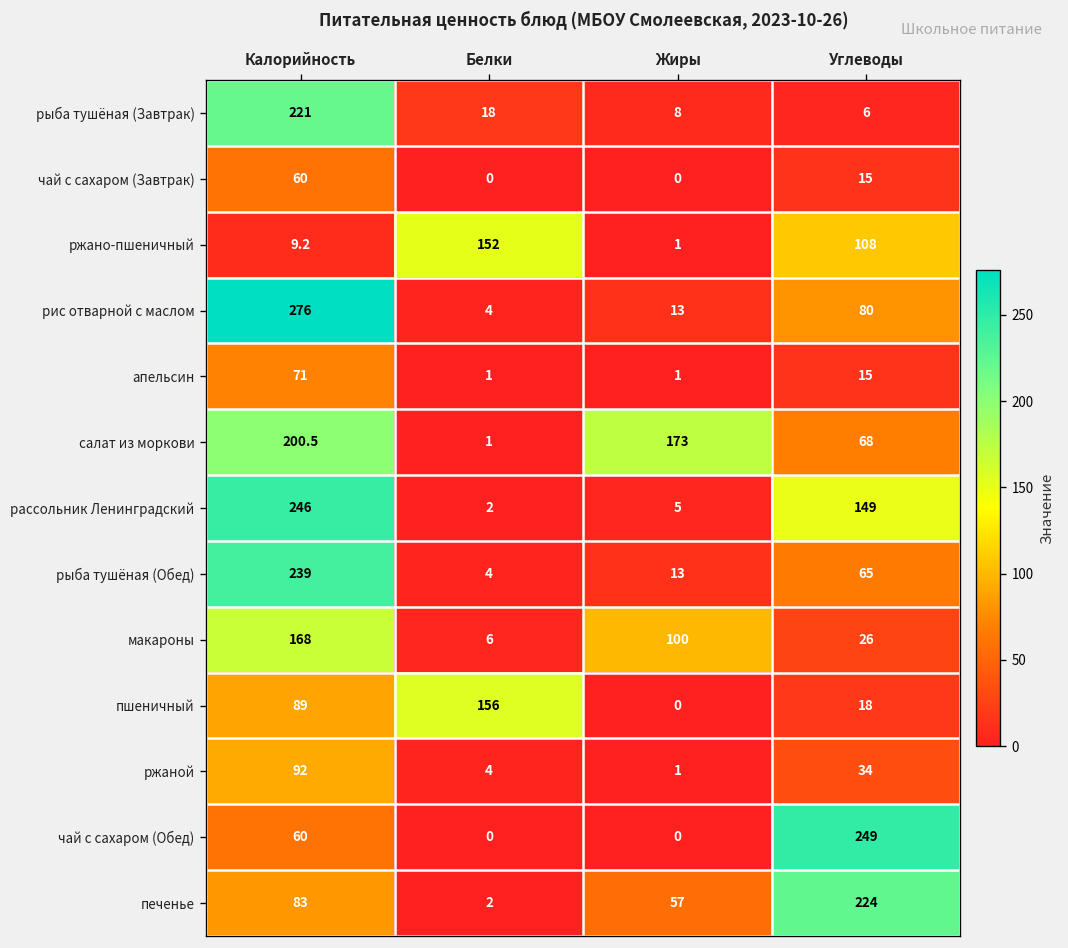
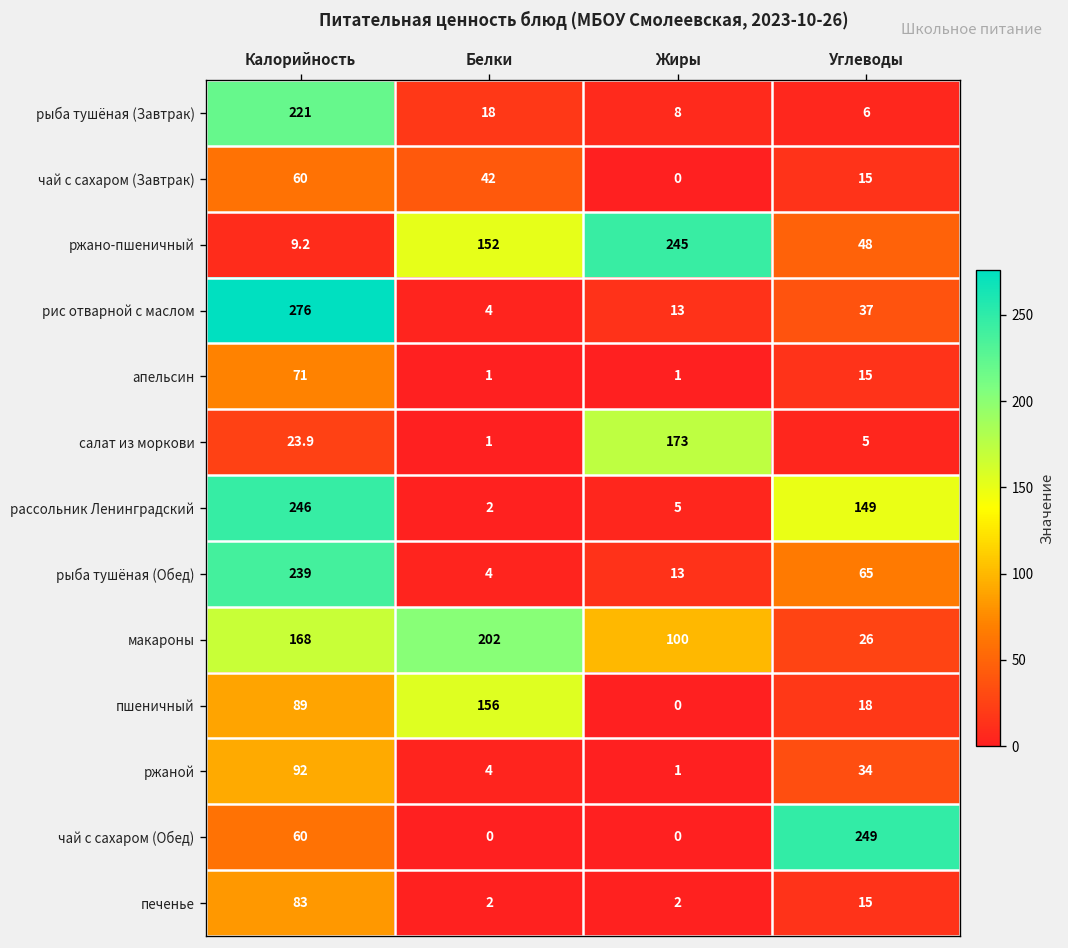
  {
    "рыба тушёная (Завтрак)": {
      "Калорийность": 221,
      "Белки": 18,
      "Жиры": 8,
      "Углеводы": 6
    },
    "чай с сахаром (Завтрак)": {
      "Калорийность": 60,
-     "Белки": 0,
+     "Белки": 42,
      "Жиры": 0,
      "Углеводы": 15
    },
    "ржано-пшеничный": {
      "Калорийность": 9.2,
      "Белки": 152,
-     "Жиры": 1,
-     "Углеводы": 108
+     "Жиры": 245,
+     "Углеводы": 48
    },
    "рис отварной с маслом": {
      "Калорийность": 276,
      "Белки": 4,
      "Жиры": 13,
-     "Углеводы": 80
+     "Углеводы": 37
    },
    "апельсин": {
      "Калорийность": 71,
      "Белки": 1,
      "Жиры": 1,
      "Углеводы": 15
    },
    "салат из моркови": {
-     "Калорийность": 200.5,
+     "Калорийность": 23.9,
      "Белки": 1,
      "Жиры": 173,
-     "Углеводы": 68
+     "Углеводы": 5
    },
    "рассольник Ленинградский": {
      "Калорийность": 246,
      "Белки": 2,
      "Жиры": 5,
      "Углеводы": 149
    },
    "рыба тушёная (Обед)": {
      "Калорийность": 239,
      "Белки": 4,
      "Жиры": 13,
      "Углеводы": 65
    },
    "макароны": {
      "Калорийность": 168,
-     "Белки": 6,
+     "Белки": 202,
      "Жиры": 100,
      "Углеводы": 26
    },
    "пшеничный": {
      "Калорийность": 89,
      "Белки": 156,
      "Жиры": 0,
      "Углеводы": 18
    },
    "ржаной": {
      "Калорийность": 92,
      "Белки": 4,
      "Жиры": 1,
      "Углеводы": 34
    },
    "чай с сахаром (Обед)": {
      "Калорийность": 60,
      "Белки": 0,
      "Жиры": 0,
      "Углеводы": 249
    },
    "печенье": {
      "Калорийность": 83,
      "Белки": 2,
-     "Жиры": 57,
-     "Углеводы": 224
+     "Жиры": 2,
+     "Углеводы": 15
    }
  }
